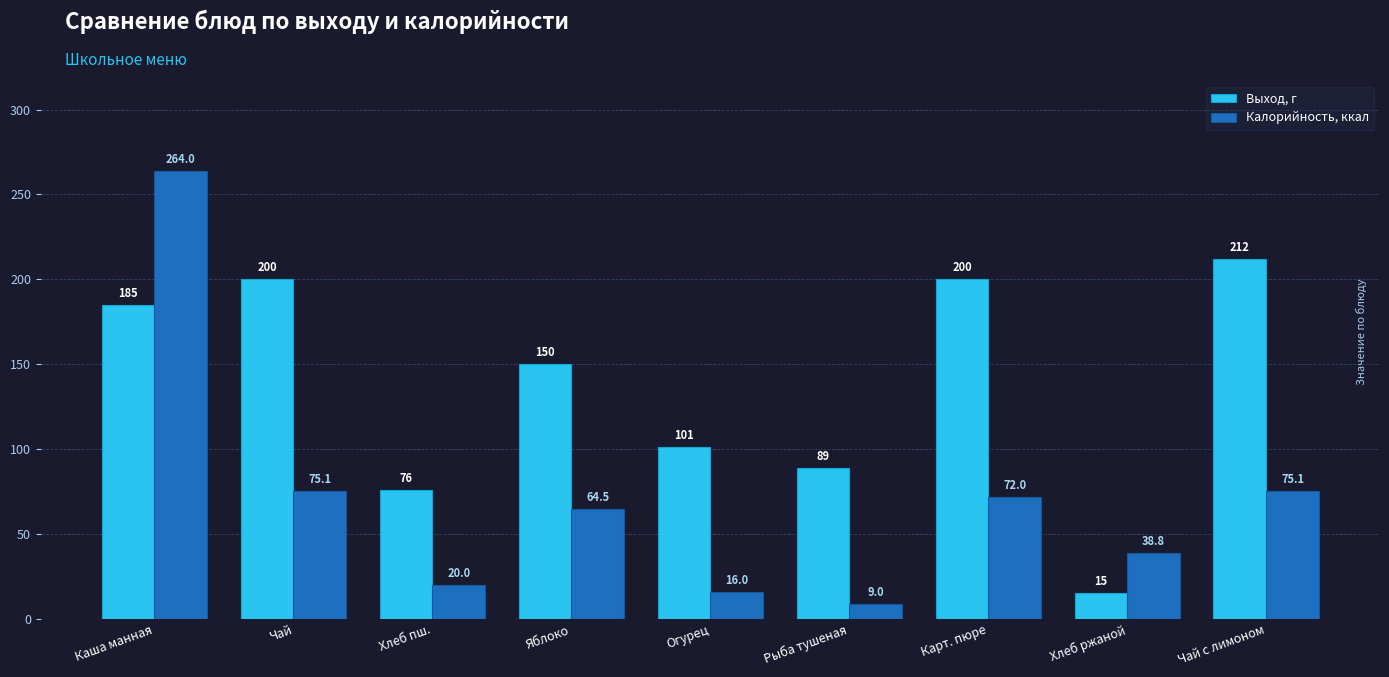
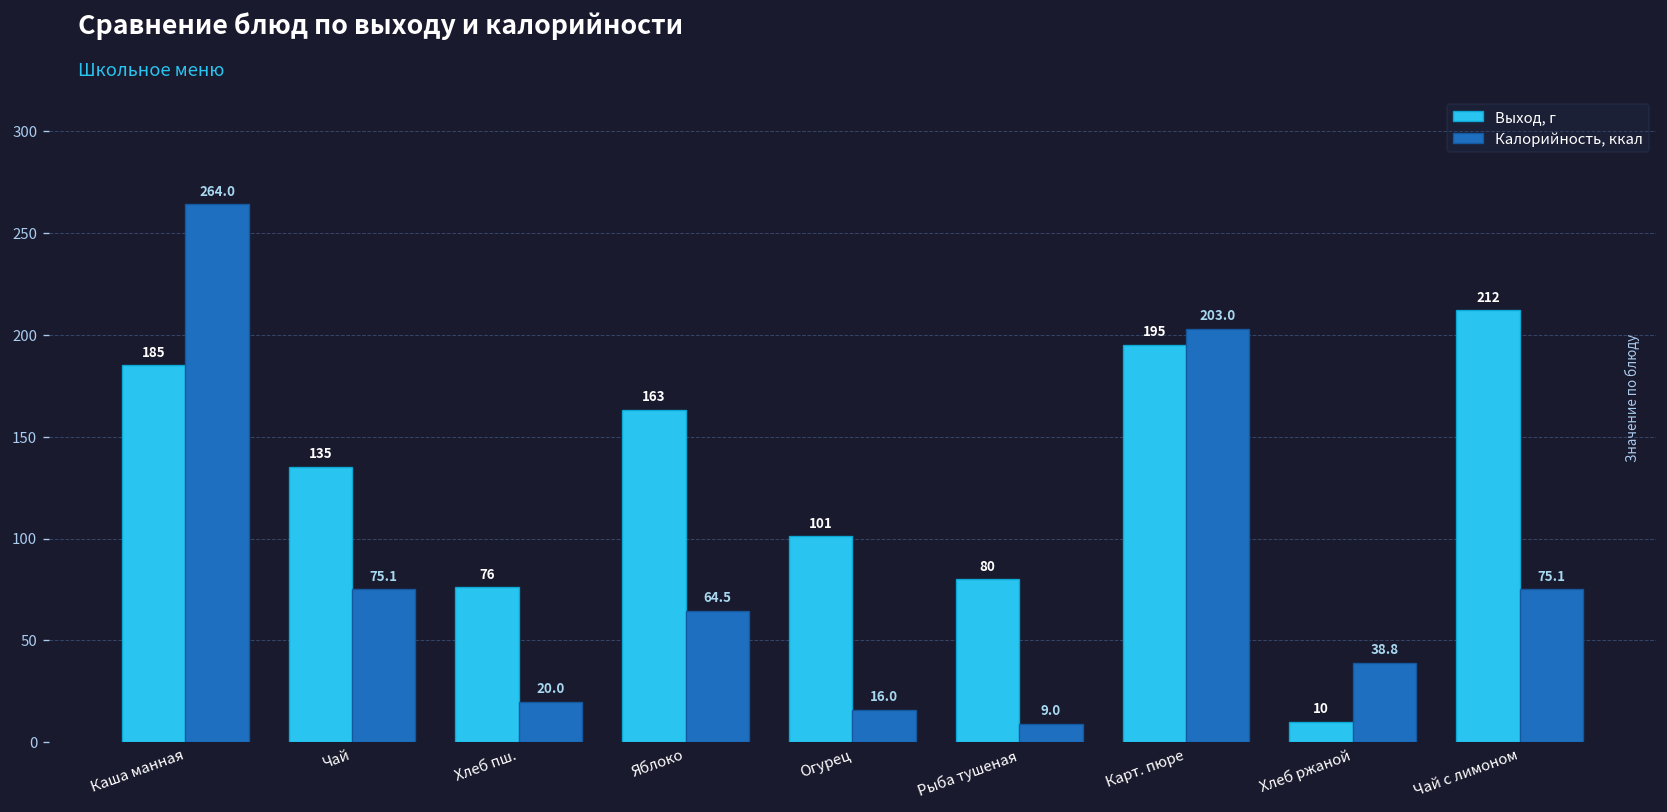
  {
    "Выход, г": {
      "Каша манная": 185,
-     "Чай": 200,
+     "Чай": 135,
      "Хлеб пш.": 76,
-     "Яблоко": 150,
+     "Яблоко": 163,
      "Огурец": 101,
-     "Рыба тушеная": 89,
-     "Карт. пюре": 200,
-     "Хлеб ржаной": 15,
+     "Рыба тушеная": 80,
+     "Карт. пюре": 195,
+     "Хлеб ржаной": 10,
      "Чай с лимоном": 212
    },
    "Калорийность, ккал": {
      "Каша манная": 264.0,
      "Чай": 75.1,
      "Хлеб пш.": 20.0,
      "Яблоко": 64.5,
      "Огурец": 16.0,
      "Рыба тушеная": 9.0,
-     "Карт. пюре": 72.0,
+     "Карт. пюре": 203.0,
      "Хлеб ржаной": 38.8,
      "Чай с лимоном": 75.1
    }
  }
